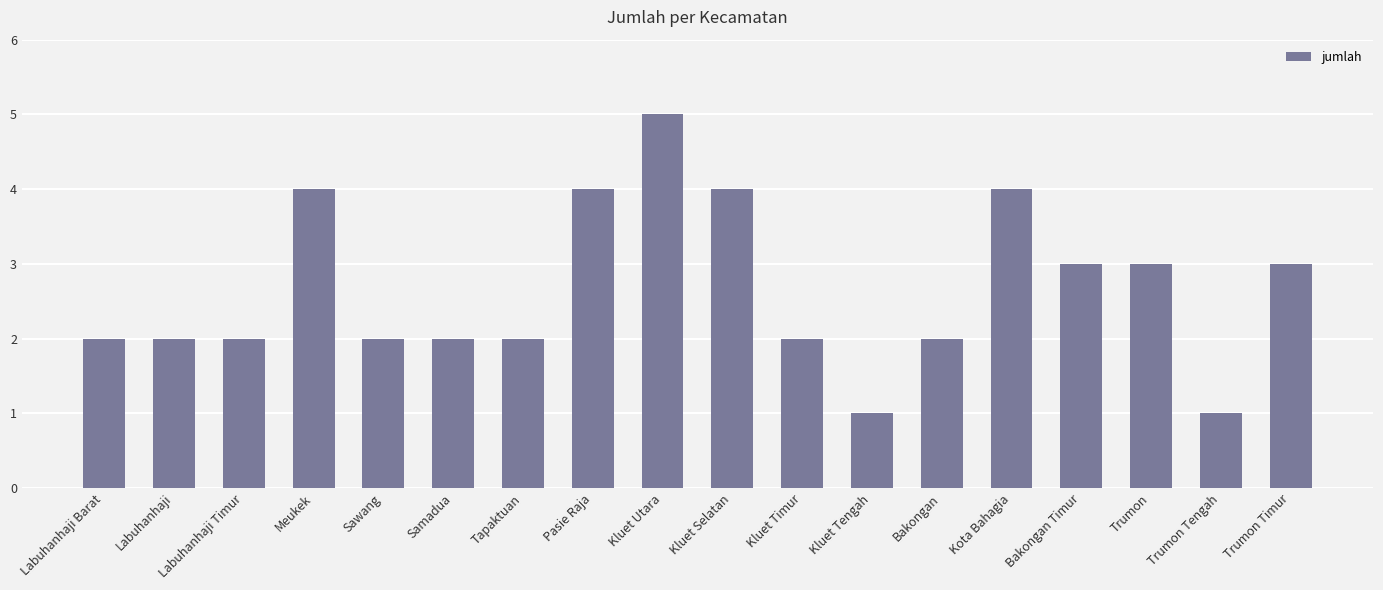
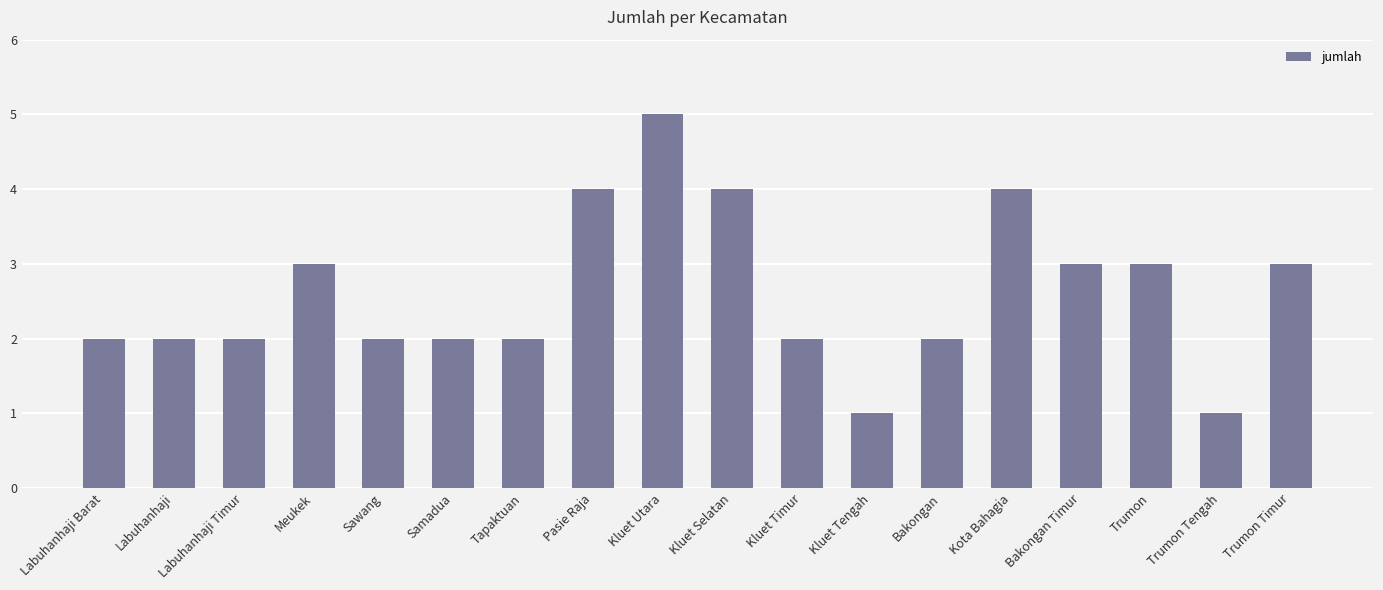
  {
    "Labuhanhaji Barat": 2,
    "Labuhanhaji": 2,
    "Labuhanhaji Timur": 2,
-   "Meukek": 4,
+   "Meukek": 3,
    "Sawang": 2,
    "Samadua": 2,
    "Tapaktuan": 2,
    "Pasie Raja": 4,
    "Kluet Utara": 5,
    "Kluet Selatan": 4,
    "Kluet Timur": 2,
    "Kluet Tengah": 1,
    "Bakongan": 2,
    "Kota Bahagia": 4,
    "Bakongan Timur": 3,
    "Trumon": 3,
    "Trumon Tengah": 1,
    "Trumon Timur": 3
  }
